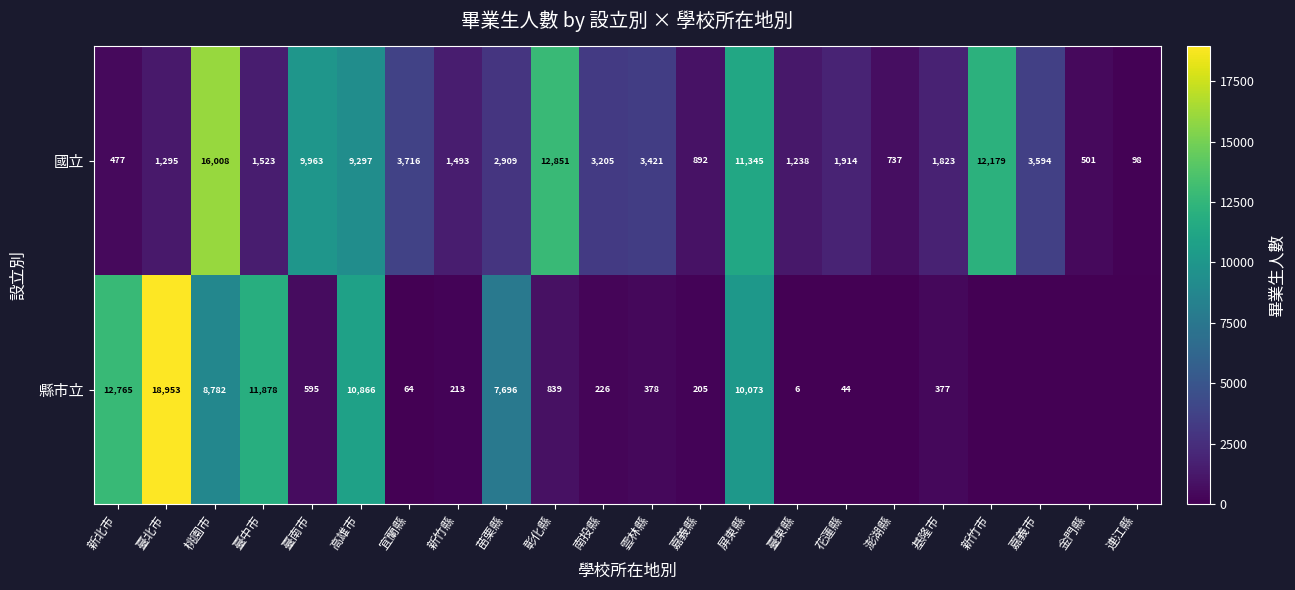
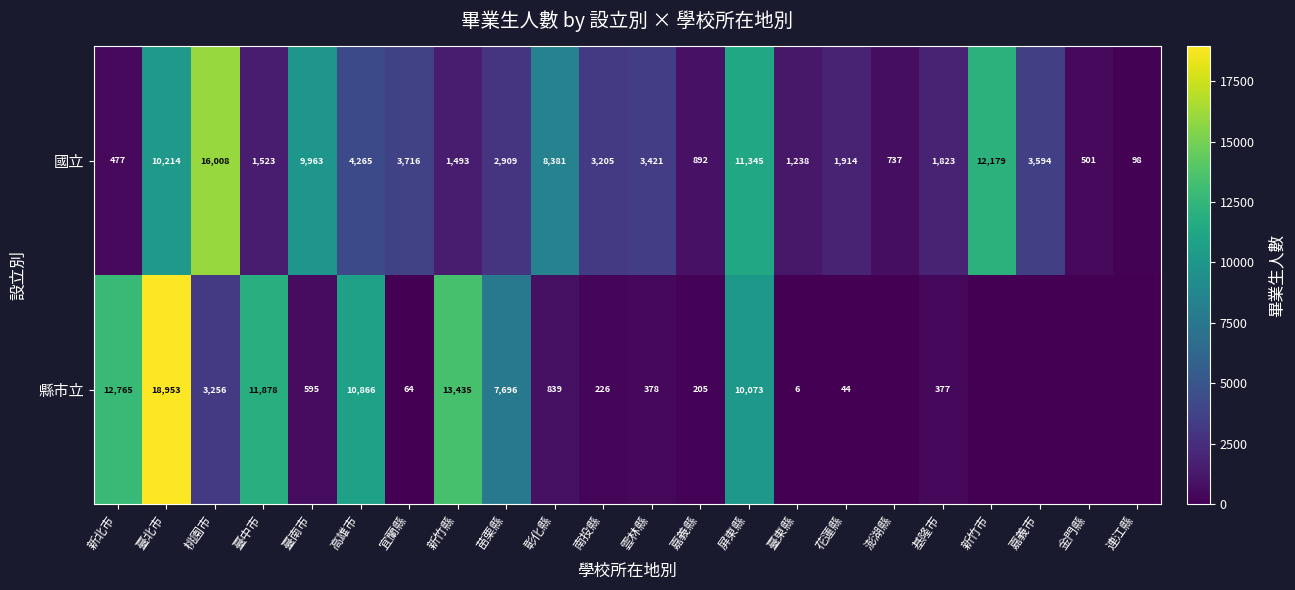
  {
    "國立": {
      "新北市": "477",
-     "臺北市": "1,295",
+     "臺北市": "10,214",
      "桃園市": "16,008",
      "臺中市": "1,523",
      "臺南市": "9,963",
-     "高雄市": "9,297",
+     "高雄市": "4,265",
      "宜蘭縣": "3,716",
      "新竹縣": "1,493",
      "苗栗縣": "2,909",
-     "彰化縣": "12,851",
+     "彰化縣": "8,381",
      "南投縣": "3,205",
      "雲林縣": "3,421",
      "嘉義縣": "892",
      "屏東縣": "11,345",
      "臺東縣": "1,238",
      "花蓮縣": "1,914",
      "澎湖縣": "737",
      "基隆市": "1,823",
      "新竹市": "12,179",
      "嘉義市": "3,594",
      "金門縣": "501",
      "連江縣": "98"
    },
    "縣市立": {
      "新北市": "12,765",
      "臺北市": "18,953",
-     "桃園市": "8,782",
+     "桃園市": "3,256",
      "臺中市": "11,878",
      "臺南市": "595",
      "高雄市": "10,866",
      "宜蘭縣": "64",
-     "新竹縣": "213",
+     "新竹縣": "13,435",
      "苗栗縣": "7,696",
      "彰化縣": "839",
      "南投縣": "226",
      "雲林縣": "378",
      "嘉義縣": "205",
      "屏東縣": "10,073",
      "臺東縣": "6",
      "花蓮縣": "44",
      "基隆市": "377"
    }
  }
